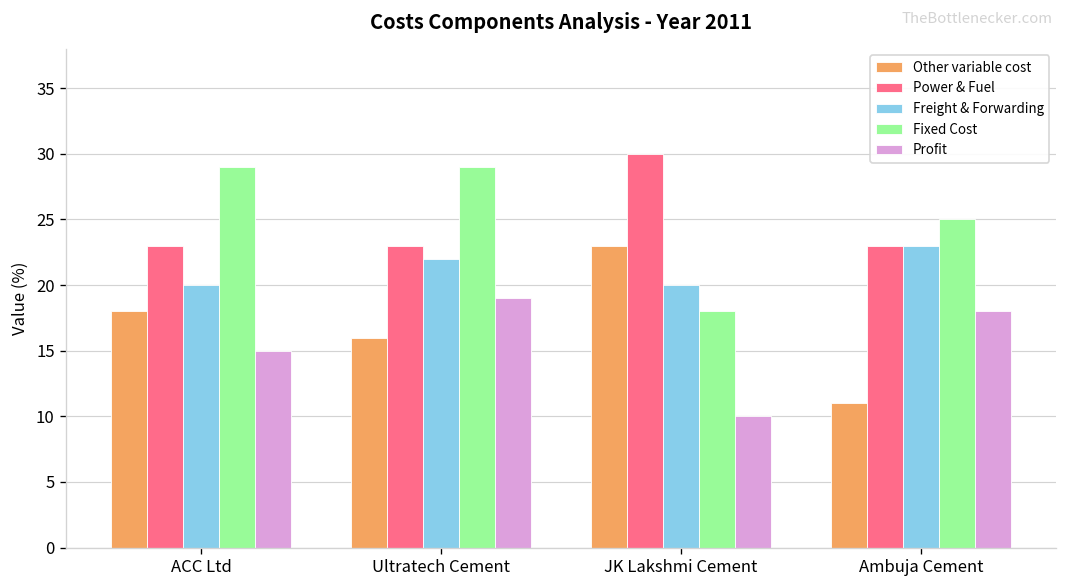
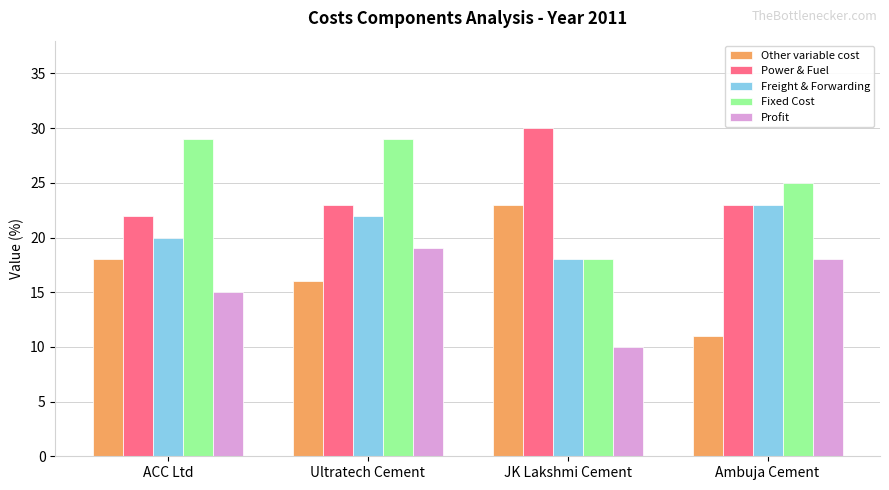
  {
    "Other variable cost": {
      "ACC Ltd": 18,
      "Ultratech Cement": 16,
      "JK Lakshmi Cement": 23,
      "Ambuja Cement": 11
    },
    "Power & Fuel": {
-     "ACC Ltd": 23,
+     "ACC Ltd": 22,
      "Ultratech Cement": 23,
      "JK Lakshmi Cement": 30,
      "Ambuja Cement": 23
    },
    "Freight & Forwarding": {
      "ACC Ltd": 20,
      "Ultratech Cement": 22,
-     "JK Lakshmi Cement": 20,
+     "JK Lakshmi Cement": 18,
      "Ambuja Cement": 23
    },
    "Fixed Cost": {
      "ACC Ltd": 29,
      "Ultratech Cement": 29,
      "JK Lakshmi Cement": 18,
      "Ambuja Cement": 25
    },
    "Profit": {
      "ACC Ltd": 15,
      "Ultratech Cement": 19,
      "JK Lakshmi Cement": 10,
      "Ambuja Cement": 18
    }
  }
